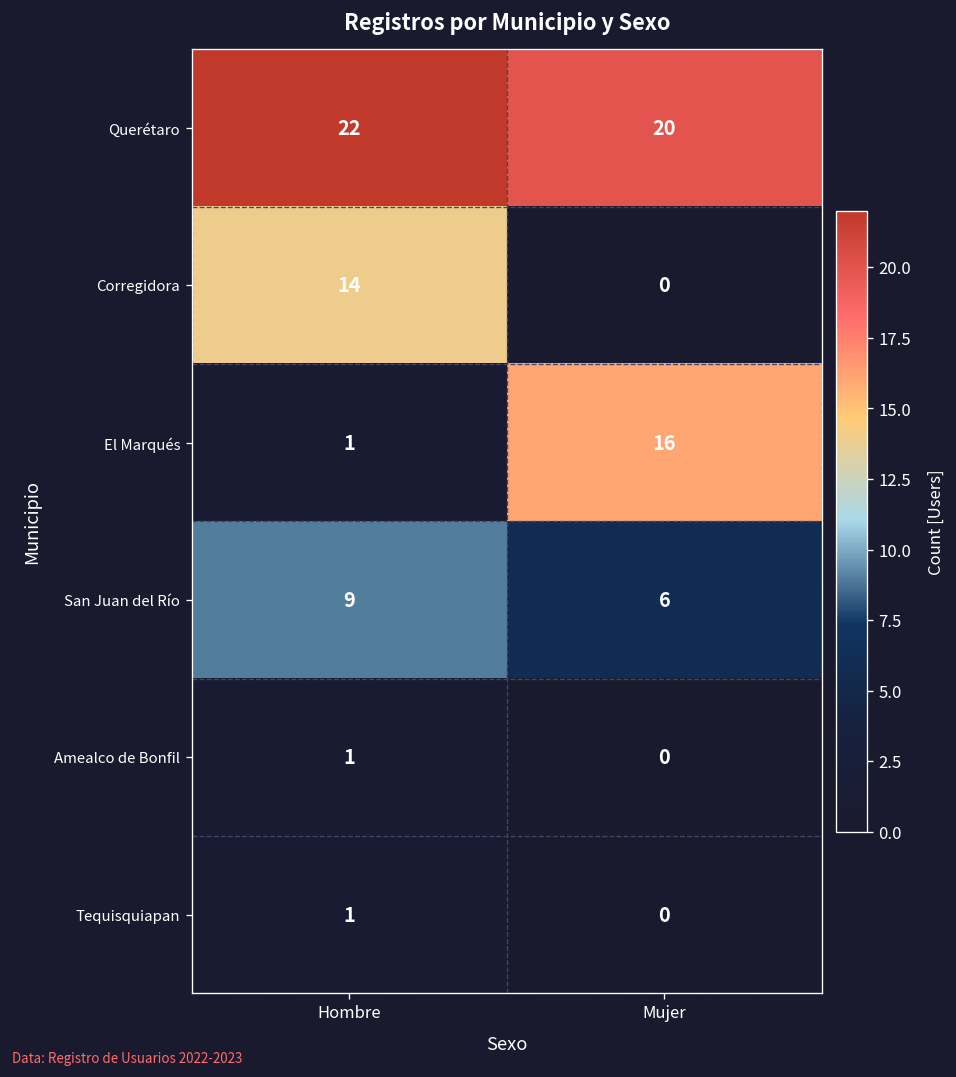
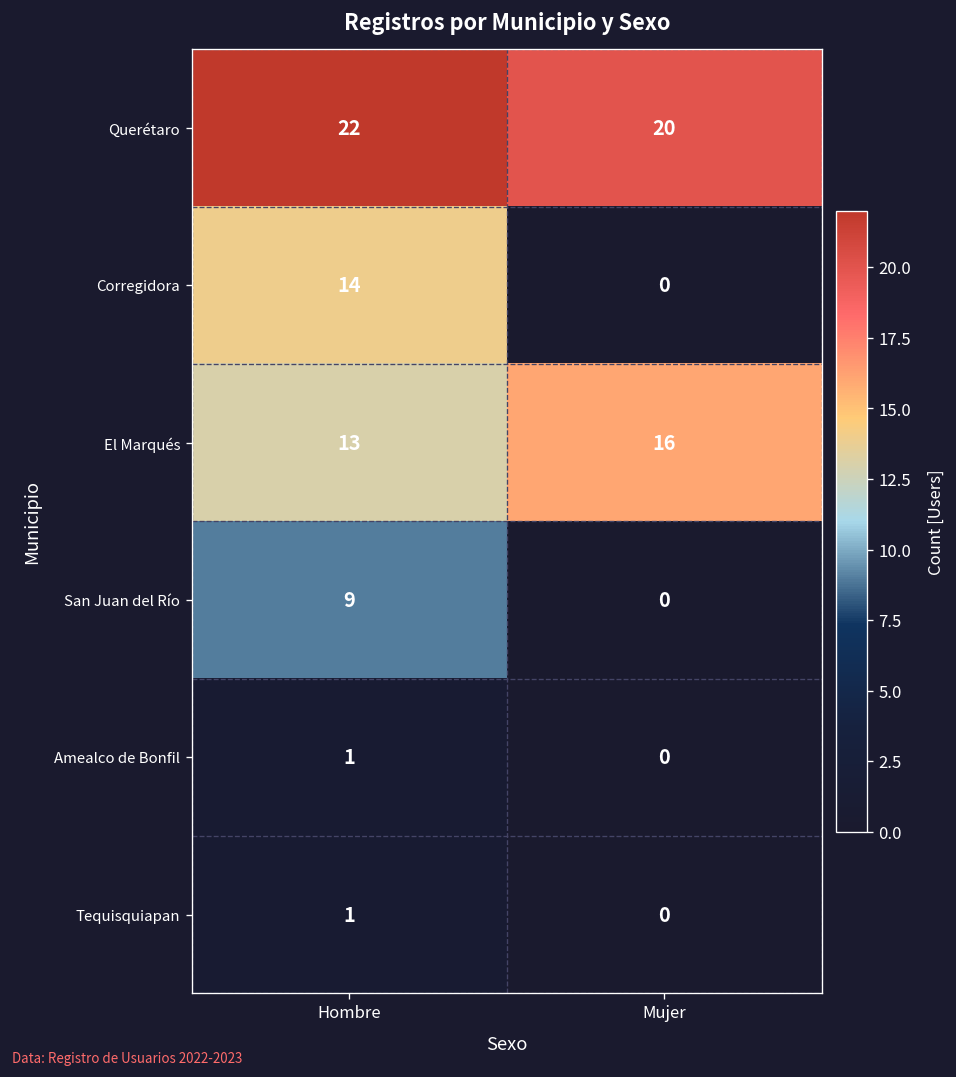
  {
    "Querétaro": {
      "Hombre": 22,
      "Mujer": 20
    },
    "Corregidora": {
      "Hombre": 14,
      "Mujer": 0
    },
    "El Marqués": {
-     "Hombre": 1,
+     "Hombre": 13,
      "Mujer": 16
    },
    "San Juan del Río": {
      "Hombre": 9,
-     "Mujer": 6
+     "Mujer": 0
    },
    "Amealco de Bonfil": {
      "Hombre": 1,
      "Mujer": 0
    },
    "Tequisquiapan": {
      "Hombre": 1,
      "Mujer": 0
    }
  }
